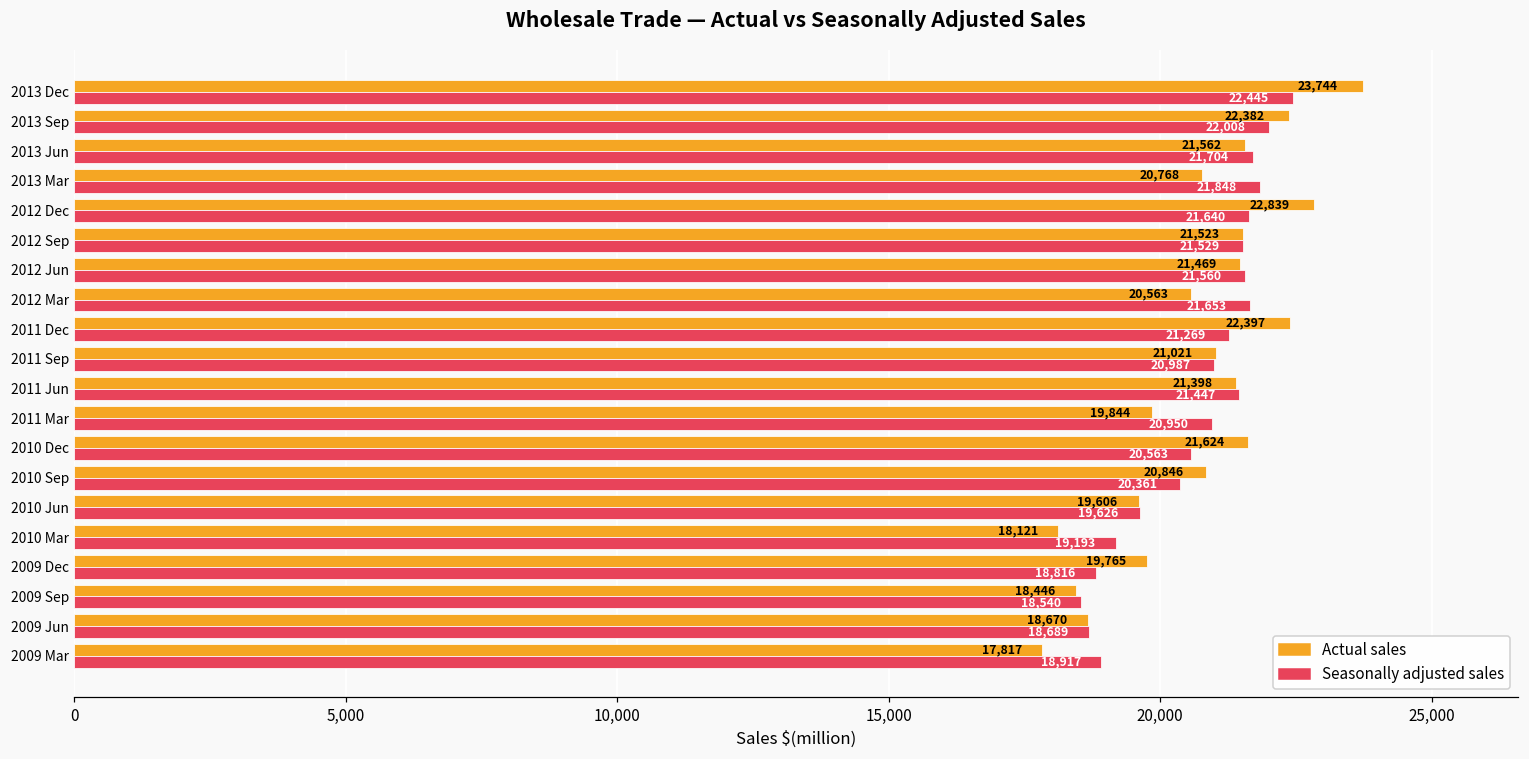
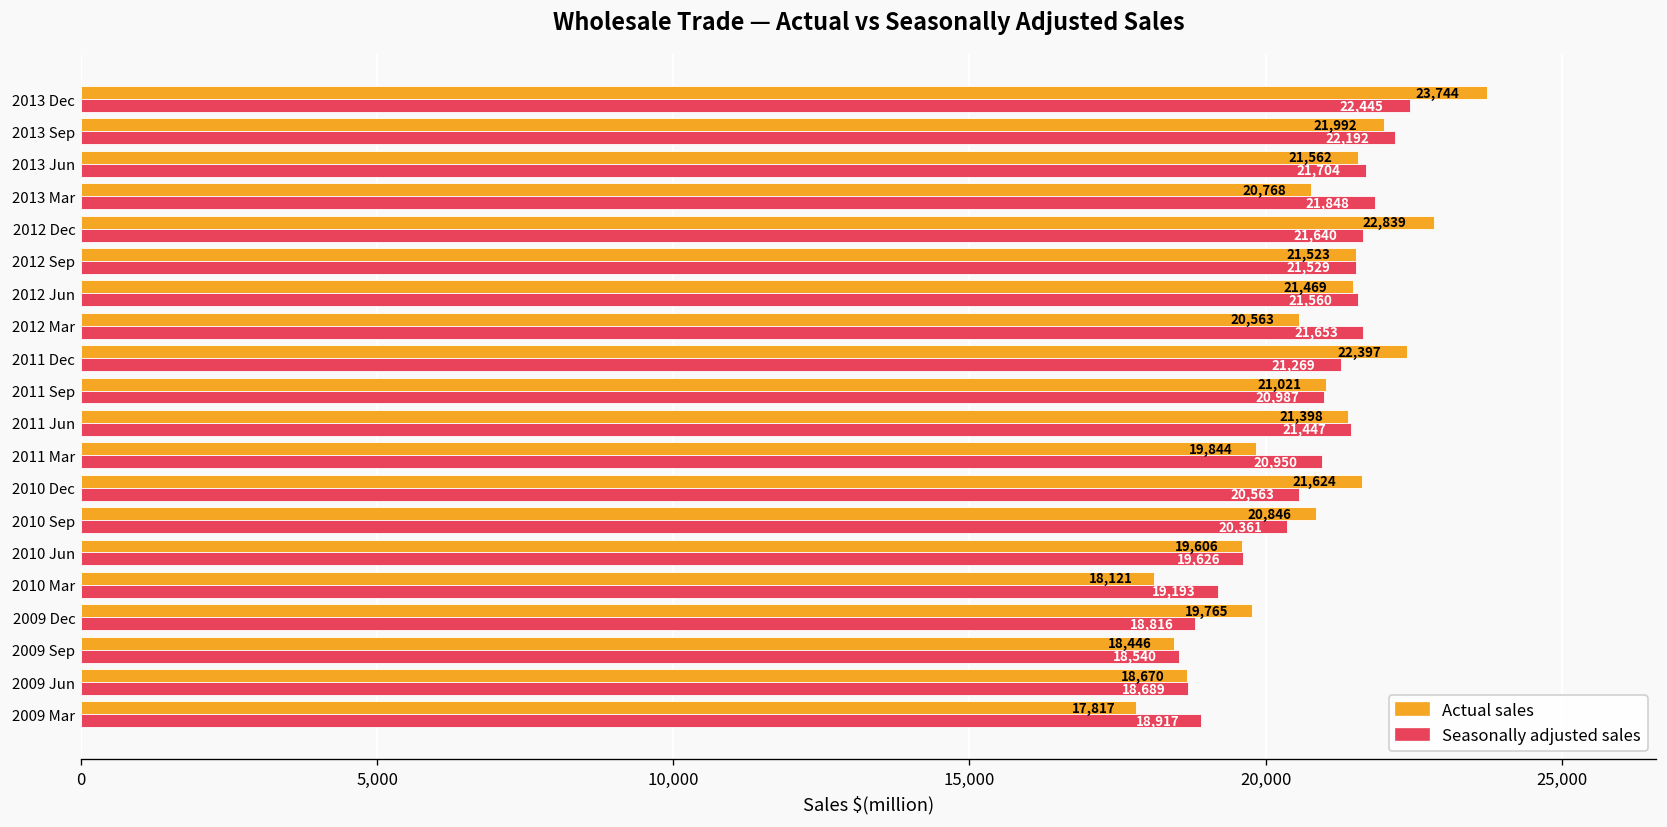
  {
    "Actual sales": {
      "2013 Dec": "23,744",
-     "2013 Sep": "22,382",
+     "2013 Sep": "21,992",
      "2013 Jun": "21,562",
      "2013 Mar": "20,768",
      "2012 Dec": "22,839",
      "2012 Jun": "21,469",
      "2012 Mar": "20,563",
      "2011 Dec": "22,397",
      "2011 Mar": "19,844",
      "2010 Dec": "21,624",
      "2010 Sep": "20,846",
      "2010 Mar": "18,121",
      "2009 Dec": "19,765",
      "2009 Sep": "18,446",
      "2009 Mar": "17,817"
    },
    "Seasonally adjusted sales": {
      "2013 Dec": "22,445",
-     "2013 Sep": "22,008",
+     "2013 Sep": "22,192",
      "2013 Jun": "21,704",
      "2013 Mar": "21,848",
      "2012 Dec": "21,640",
      "2012 Jun": "21,560",
      "2012 Mar": "21,653",
      "2011 Dec": "21,269",
      "2011 Mar": "20,950",
      "2010 Dec": "20,563",
      "2010 Sep": "20,361",
      "2010 Mar": "19,193",
      "2009 Dec": "18,816",
      "2009 Sep": "18,540",
      "2009 Mar": "18,917"
    }
  }
